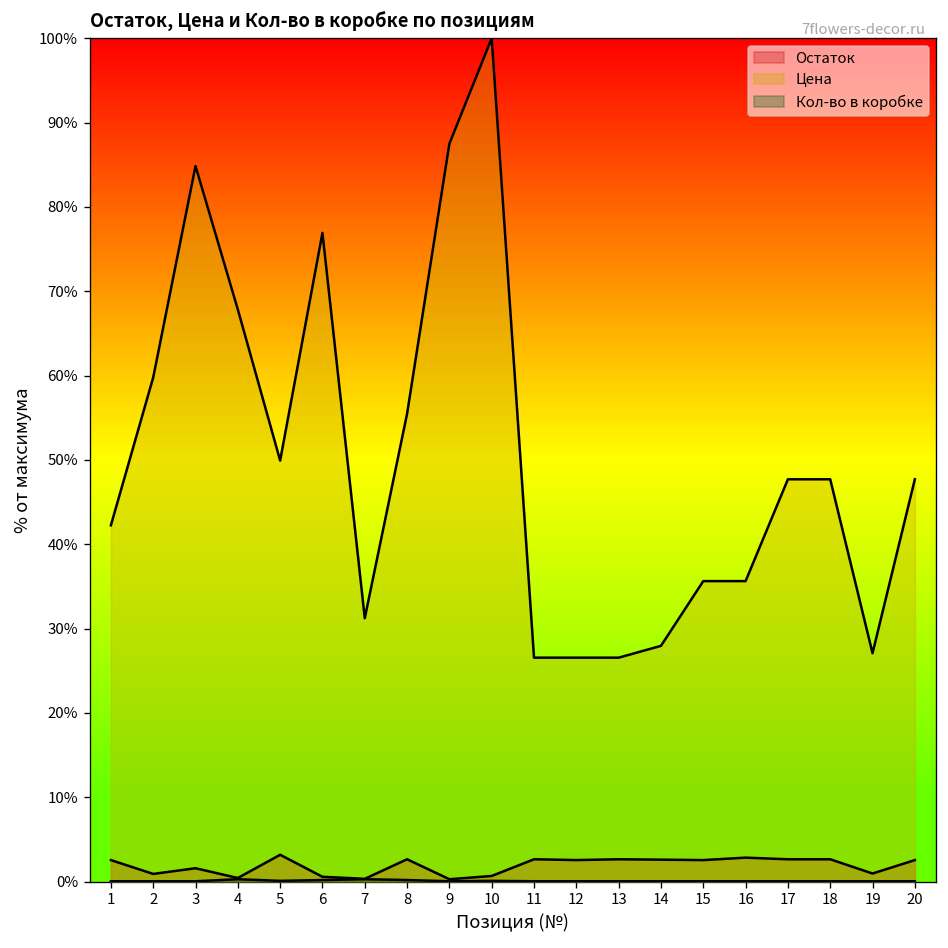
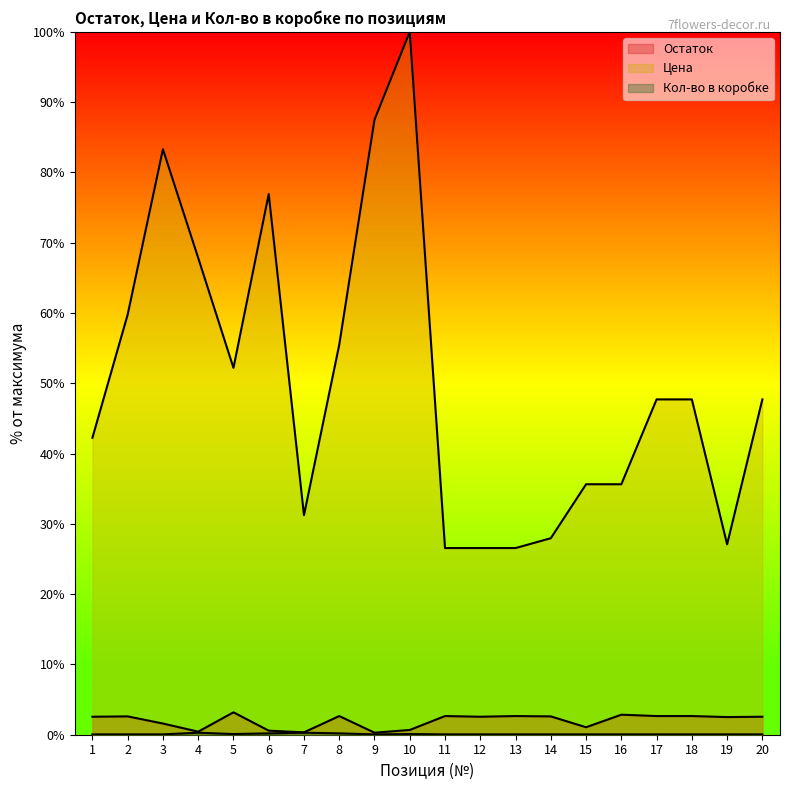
  {
    "Остаток": {
      "1": "3%",
-     "2": "1%",
+     "2": "3%",
      "3": "2%",
      "5": "3%",
      "6": "1%",
      "8": "3%",
      "10": "1%",
      "11": "3%",
      "12": "3%",
      "13": "3%",
      "14": "3%",
-     "15": "3%",
+     "15": "1%",
      "16": "3%",
      "17": "3%",
      "18": "3%",
-     "19": "1%",
+     "19": "3%",
      "20": "3%"
    },
    "Цена": {
      "1": "42%",
      "2": "60%",
-     "3": "85%",
+     "3": "83%",
      "4": "68%",
-     "5": "50%",
+     "5": "52%",
      "6": "77%",
      "7": "31%",
      "8": "55%",
      "9": "87%",
      "10": "100%",
      "11": "27%",
      "12": "27%",
      "13": "27%",
      "14": "28%",
      "15": "36%",
      "16": "36%",
      "17": "48%",
      "18": "48%",
      "19": "27%",
      "20": "48%"
    },
    "Кол-во в коробке": {
      "1": "0%",
      "2": "0%",
      "3": "0%",
      "5": "0%",
      "6": "0%",
      "8": "0%",
      "10": "0%",
      "11": "0%",
      "12": "0%",
      "13": "0%",
      "14": "0%",
      "15": "0%",
      "16": "0%",
      "17": "0%",
      "18": "0%",
      "19": "0%",
      "20": "0%"
    }
  }
